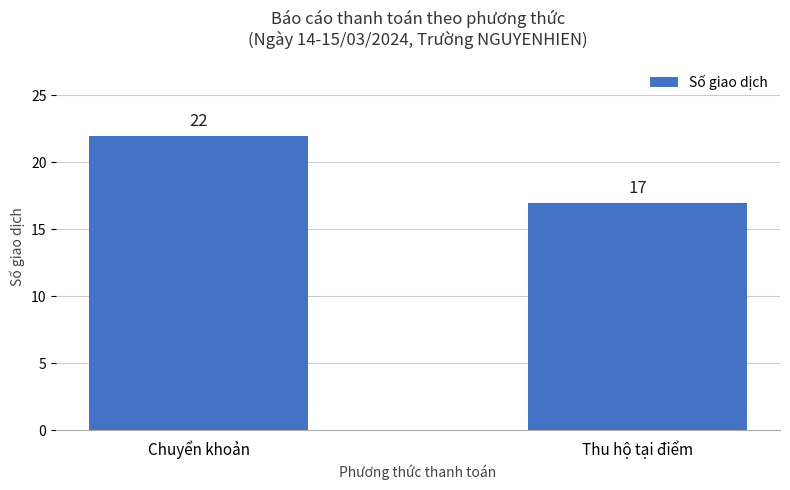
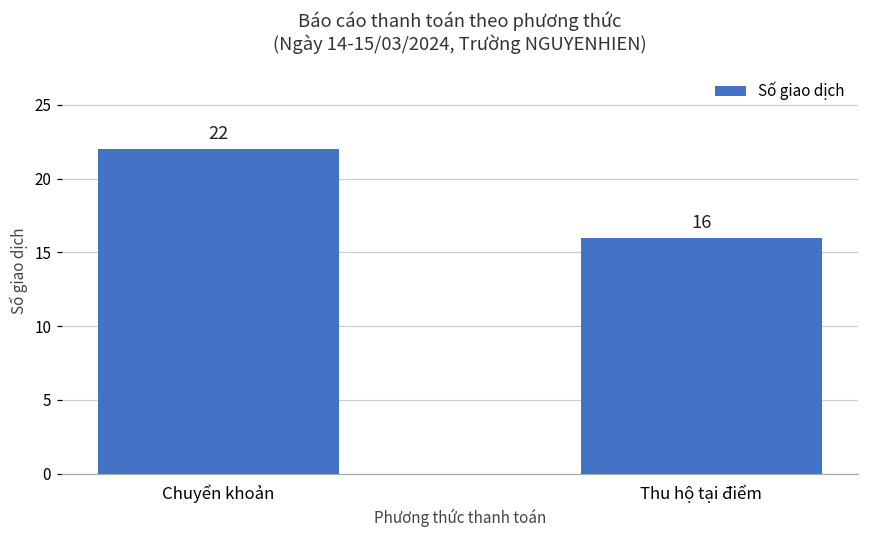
  {
    "Chuyển khoản": 22,
-   "Thu hộ tại điểm": 17
+   "Thu hộ tại điểm": 16
  }
